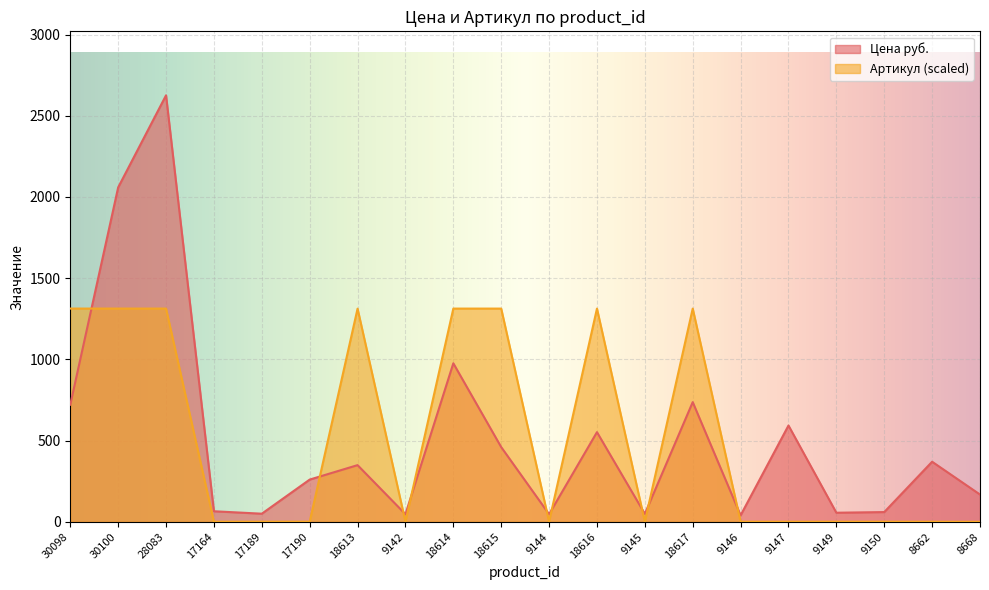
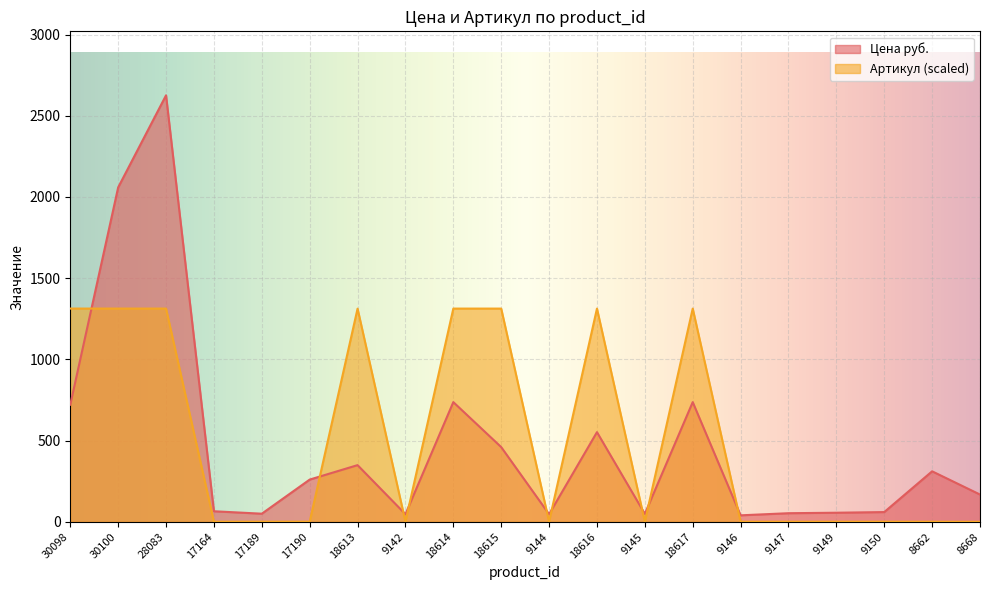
  {
    "Цена руб.": {
      "30098": 720,
      "30100": 2060,
      "28083": 2630,
      "17164": 70,
      "17189": 50,
      "17190": 260,
      "18613": 350,
      "9142": 50,
-     "18614": 980,
+     "18614": 740,
      "18615": 460,
      "9144": 50,
      "18616": 550,
      "9145": 50,
      "18617": 740,
      "9146": 40,
-     "9147": 590,
+     "9147": 50,
      "9149": 60,
      "9150": 60,
-     "8662": 370,
+     "8662": 310,
      "8668": 170
    },
    "Артикул (scaled)": {
      "30098": 1310,
      "30100": 1310,
      "28083": 1310,
      "17164": 0,
      "17189": 0,
      "17190": 0,
      "18613": 1310,
      "9142": 0,
      "18614": 1310,
      "18615": 1310,
      "9144": 0,
      "18616": 1310,
      "9145": 0,
      "18617": 1310,
      "9146": 0,
      "9147": 0,
      "9149": 0,
      "9150": 0,
      "8662": 0,
      "8668": 0
    }
  }
